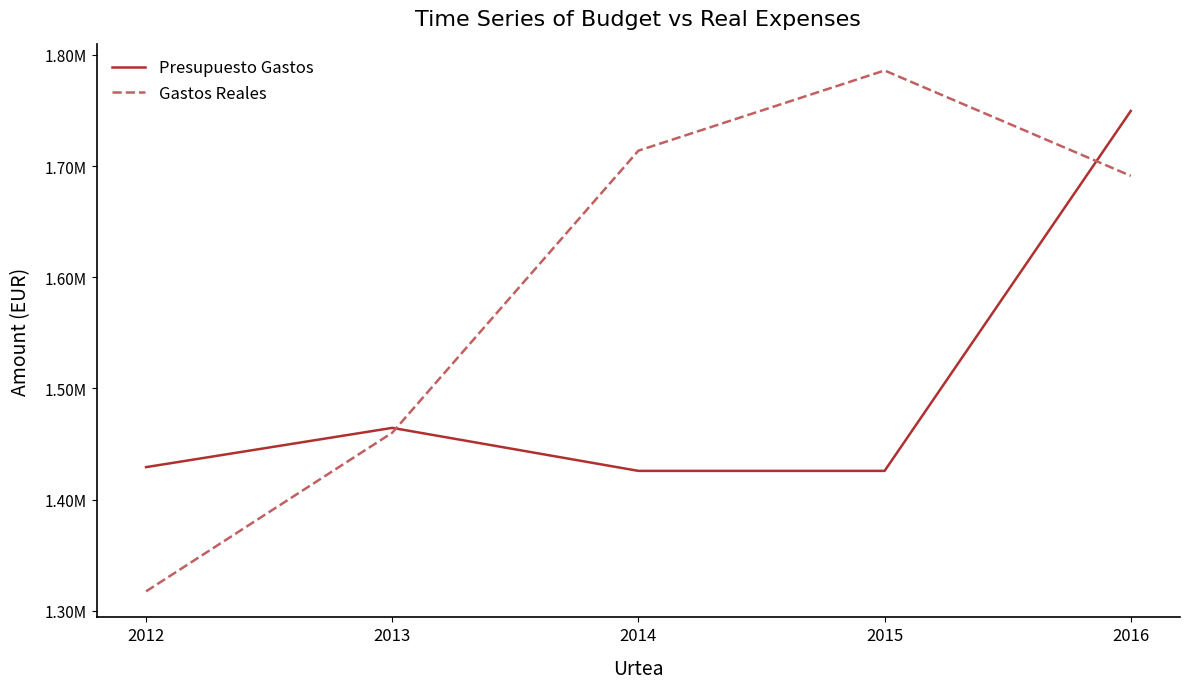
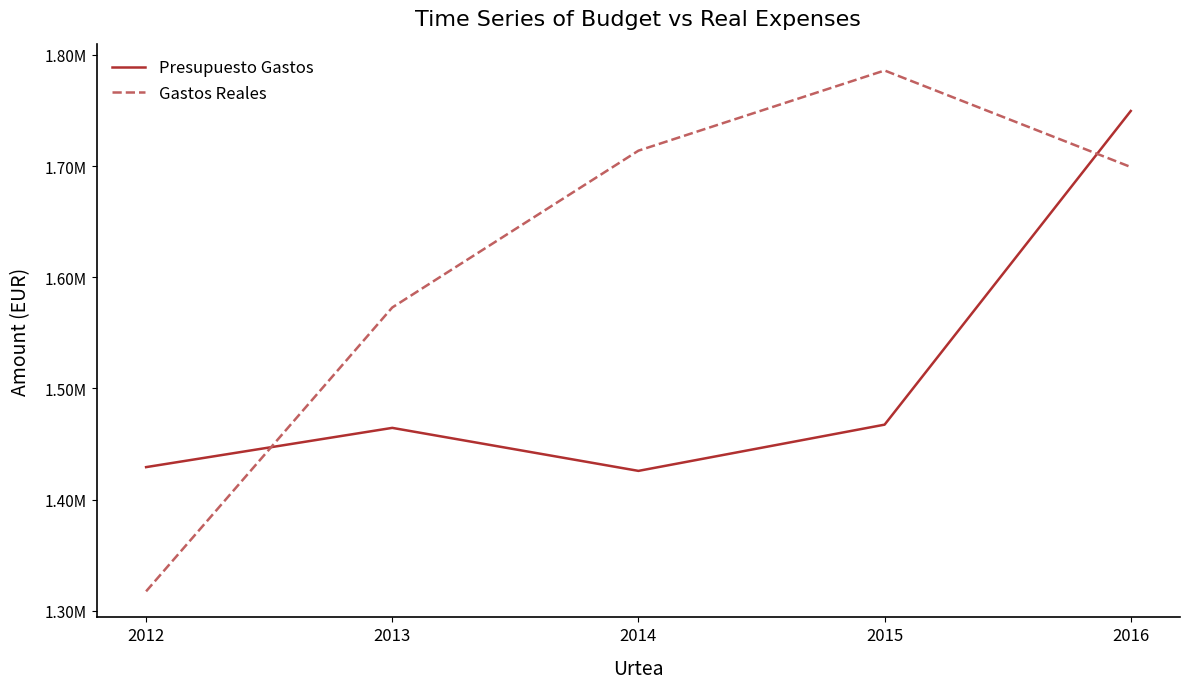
  {
    "Presupuesto Gastos": {
      "2012": 1429000,
      "2013": 1465000,
      "2014": 1426000,
-     "2015": 1426000,
+     "2015": 1467000,
      "2016": 1750000
    },
    "Gastos Reales": {
      "2012": 1318000,
-     "2013": 1460000,
+     "2013": 1573000,
      "2014": 1714000,
      "2015": 1786000,
-     "2016": 1691000
+     "2016": 1699000
    }
  }
